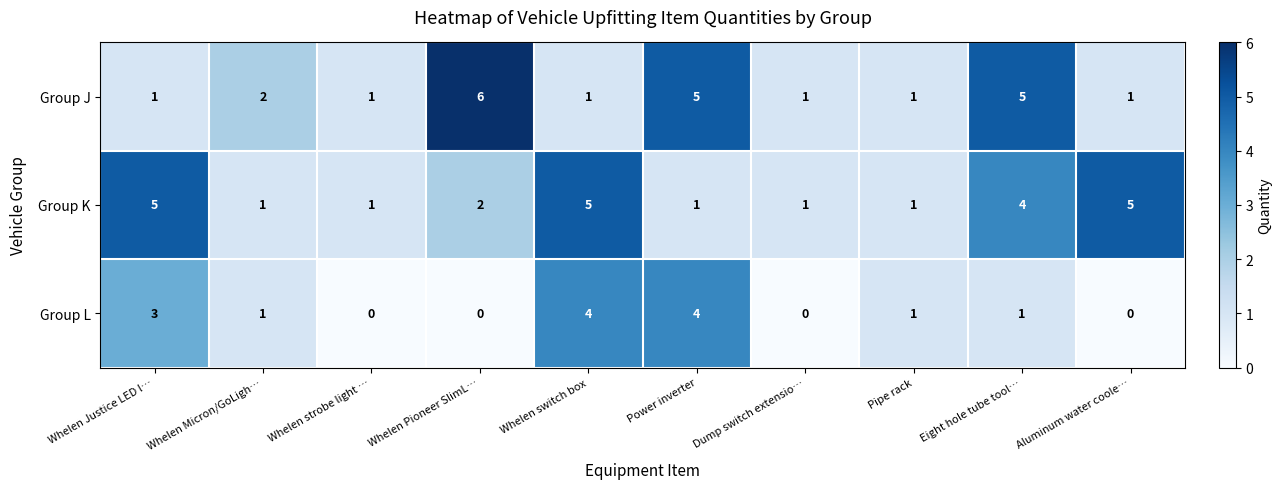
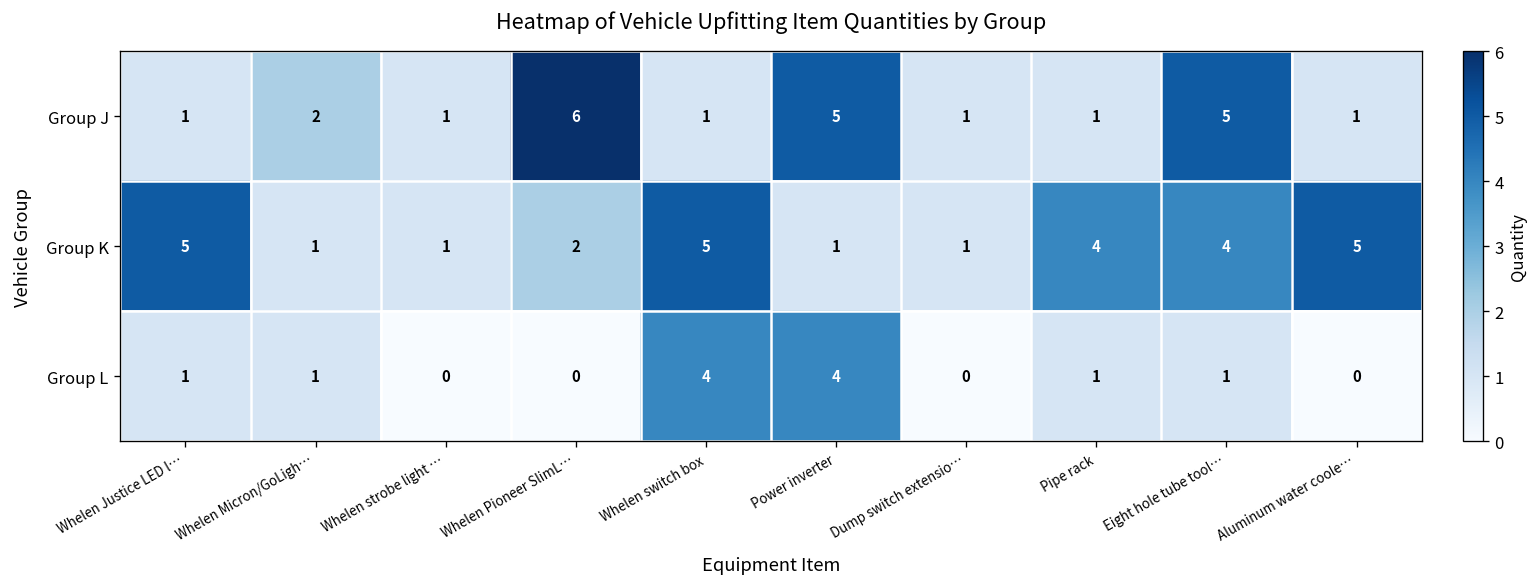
  {
    "Group J": {
      "Whelen Justice LED l…": 1,
      "Whelen Micron/GoLigh…": 2,
      "Whelen strobe light …": 1,
      "Whelen Pioneer SlimL…": 6,
      "Whelen switch box": 1,
      "Power inverter": 5,
      "Dump switch extensio…": 1,
      "Pipe rack": 1,
      "Eight hole tube tool…": 5,
      "Aluminum water coole…": 1
    },
    "Group K": {
      "Whelen Justice LED l…": 5,
      "Whelen Micron/GoLigh…": 1,
      "Whelen strobe light …": 1,
      "Whelen Pioneer SlimL…": 2,
      "Whelen switch box": 5,
      "Power inverter": 1,
      "Dump switch extensio…": 1,
-     "Pipe rack": 1,
+     "Pipe rack": 4,
      "Eight hole tube tool…": 4,
      "Aluminum water coole…": 5
    },
    "Group L": {
-     "Whelen Justice LED l…": 3,
+     "Whelen Justice LED l…": 1,
      "Whelen Micron/GoLigh…": 1,
      "Whelen strobe light …": 0,
      "Whelen Pioneer SlimL…": 0,
      "Whelen switch box": 4,
      "Power inverter": 4,
      "Dump switch extensio…": 0,
      "Pipe rack": 1,
      "Eight hole tube tool…": 1,
      "Aluminum water coole…": 0
    }
  }
